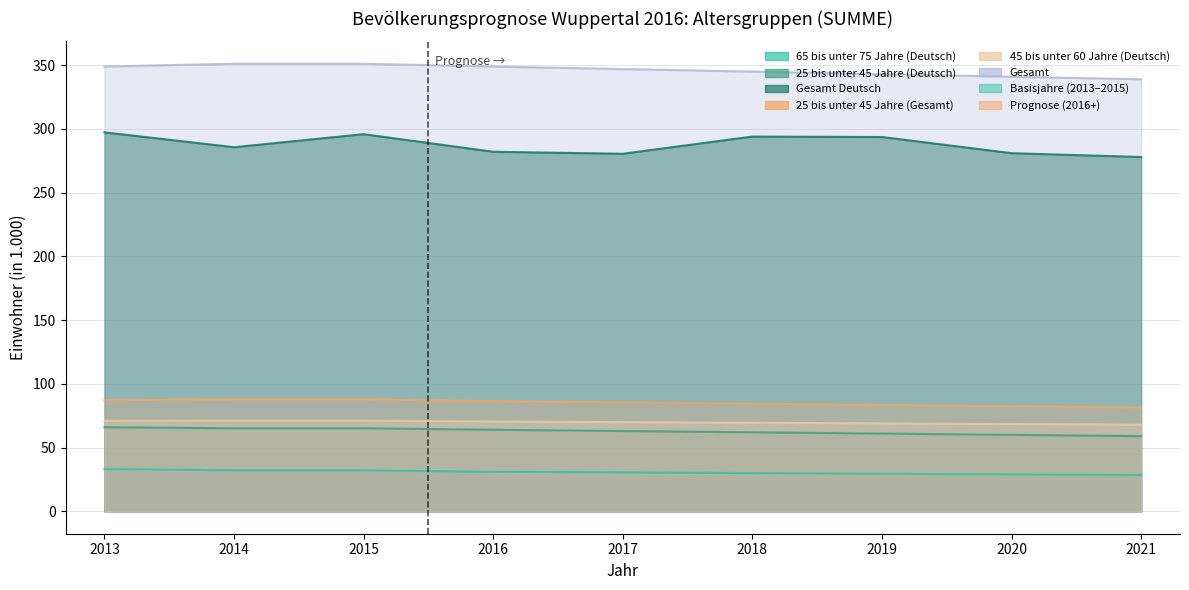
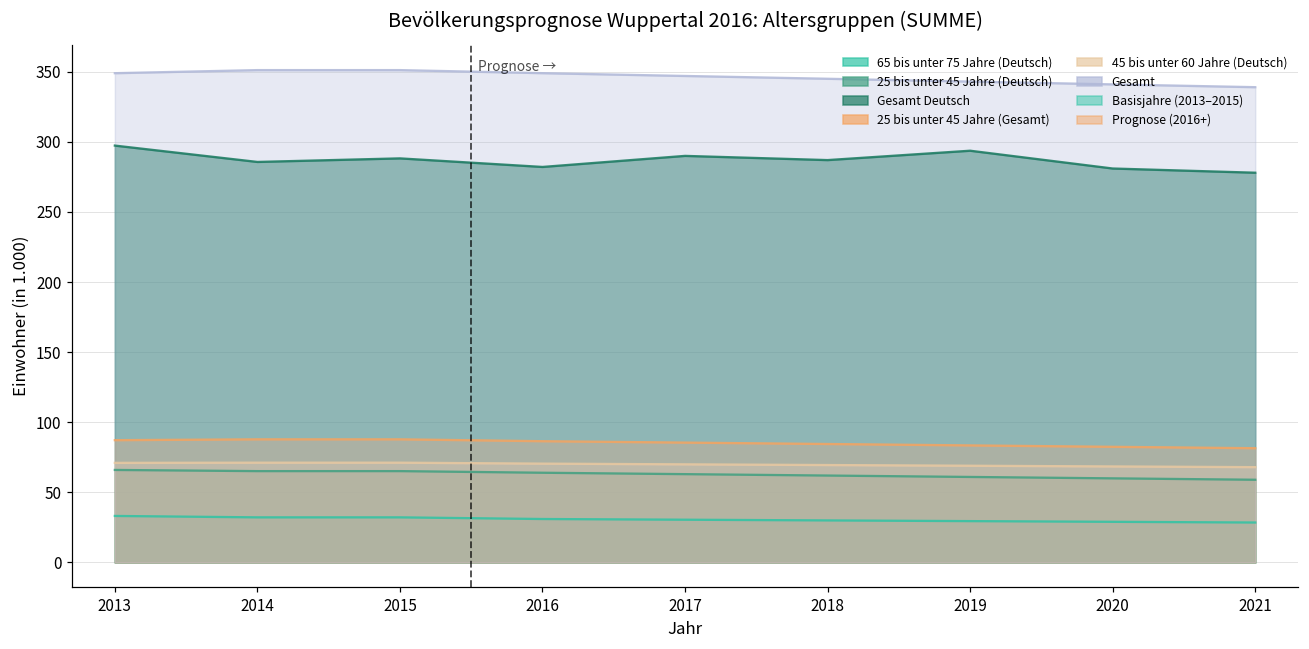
  {
    "Gesamt Deutsch": {
      "2013": 297,
      "2014": 286,
-     "2015": 296,
+     "2015": 288,
      "2016": 282,
-     "2017": 281,
-     "2018": 294,
+     "2017": 290,
+     "2018": 287,
      "2019": 294,
      "2020": 281,
      "2021": 278
    }
  }
